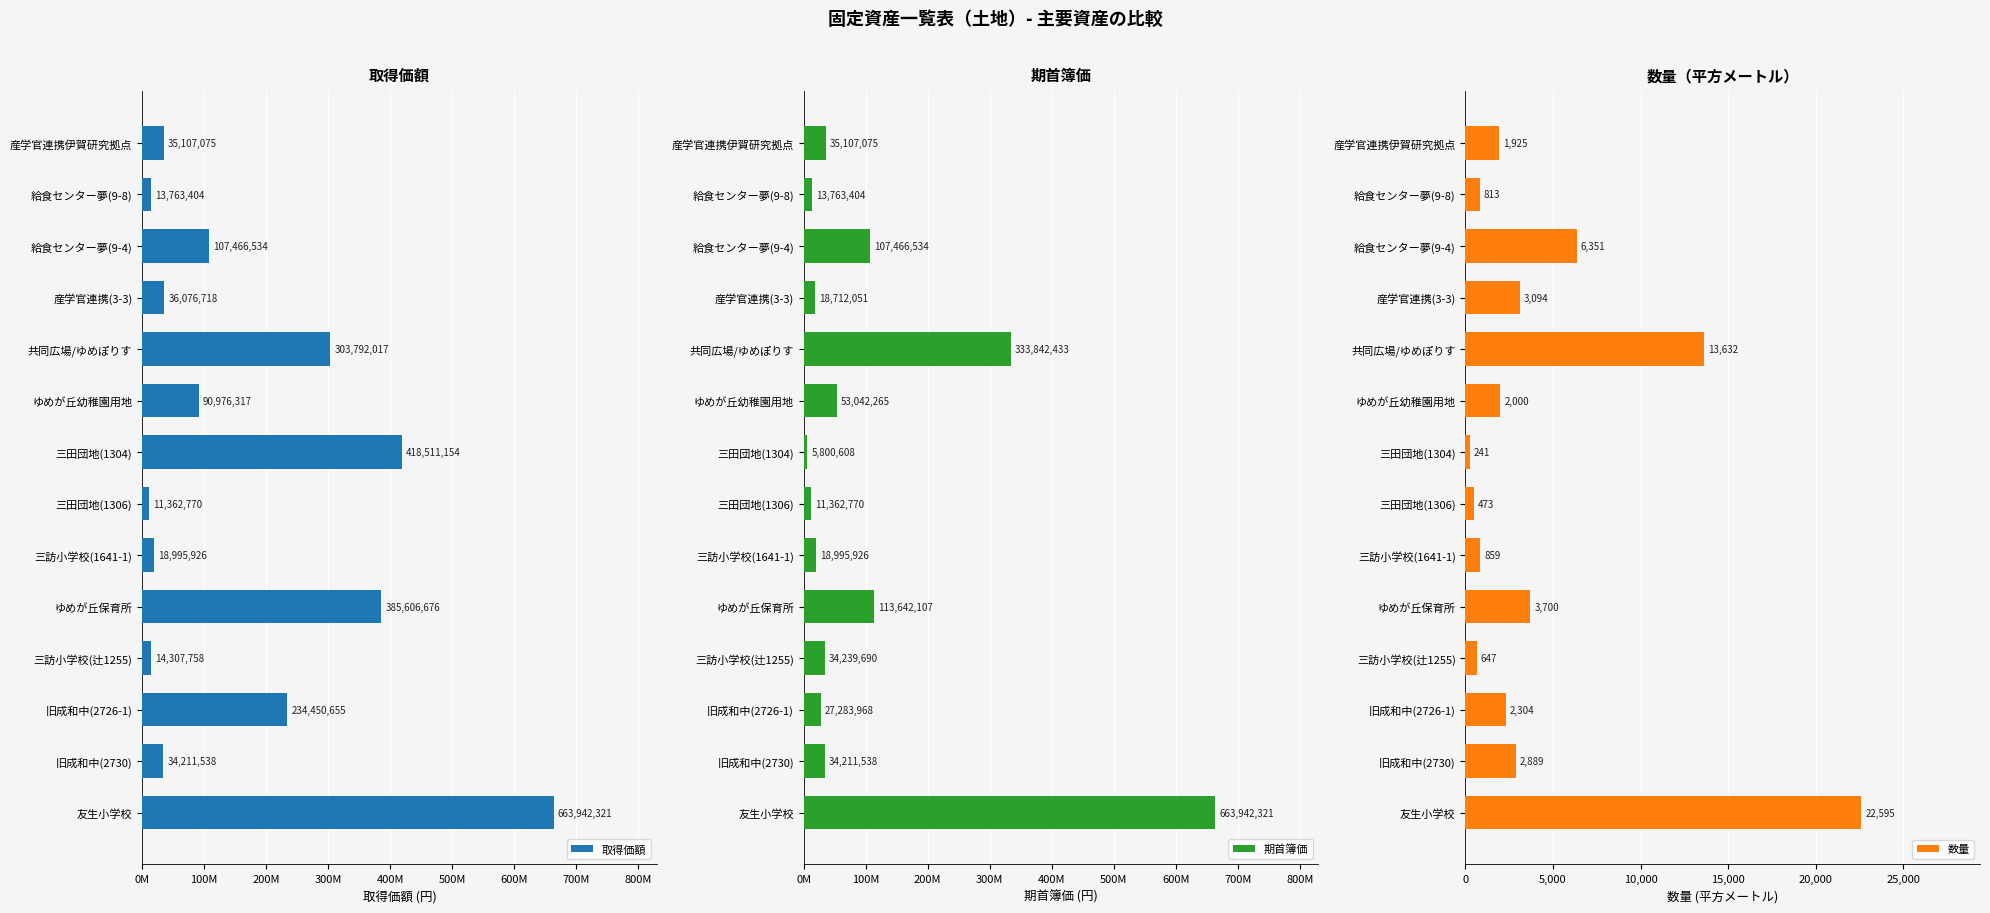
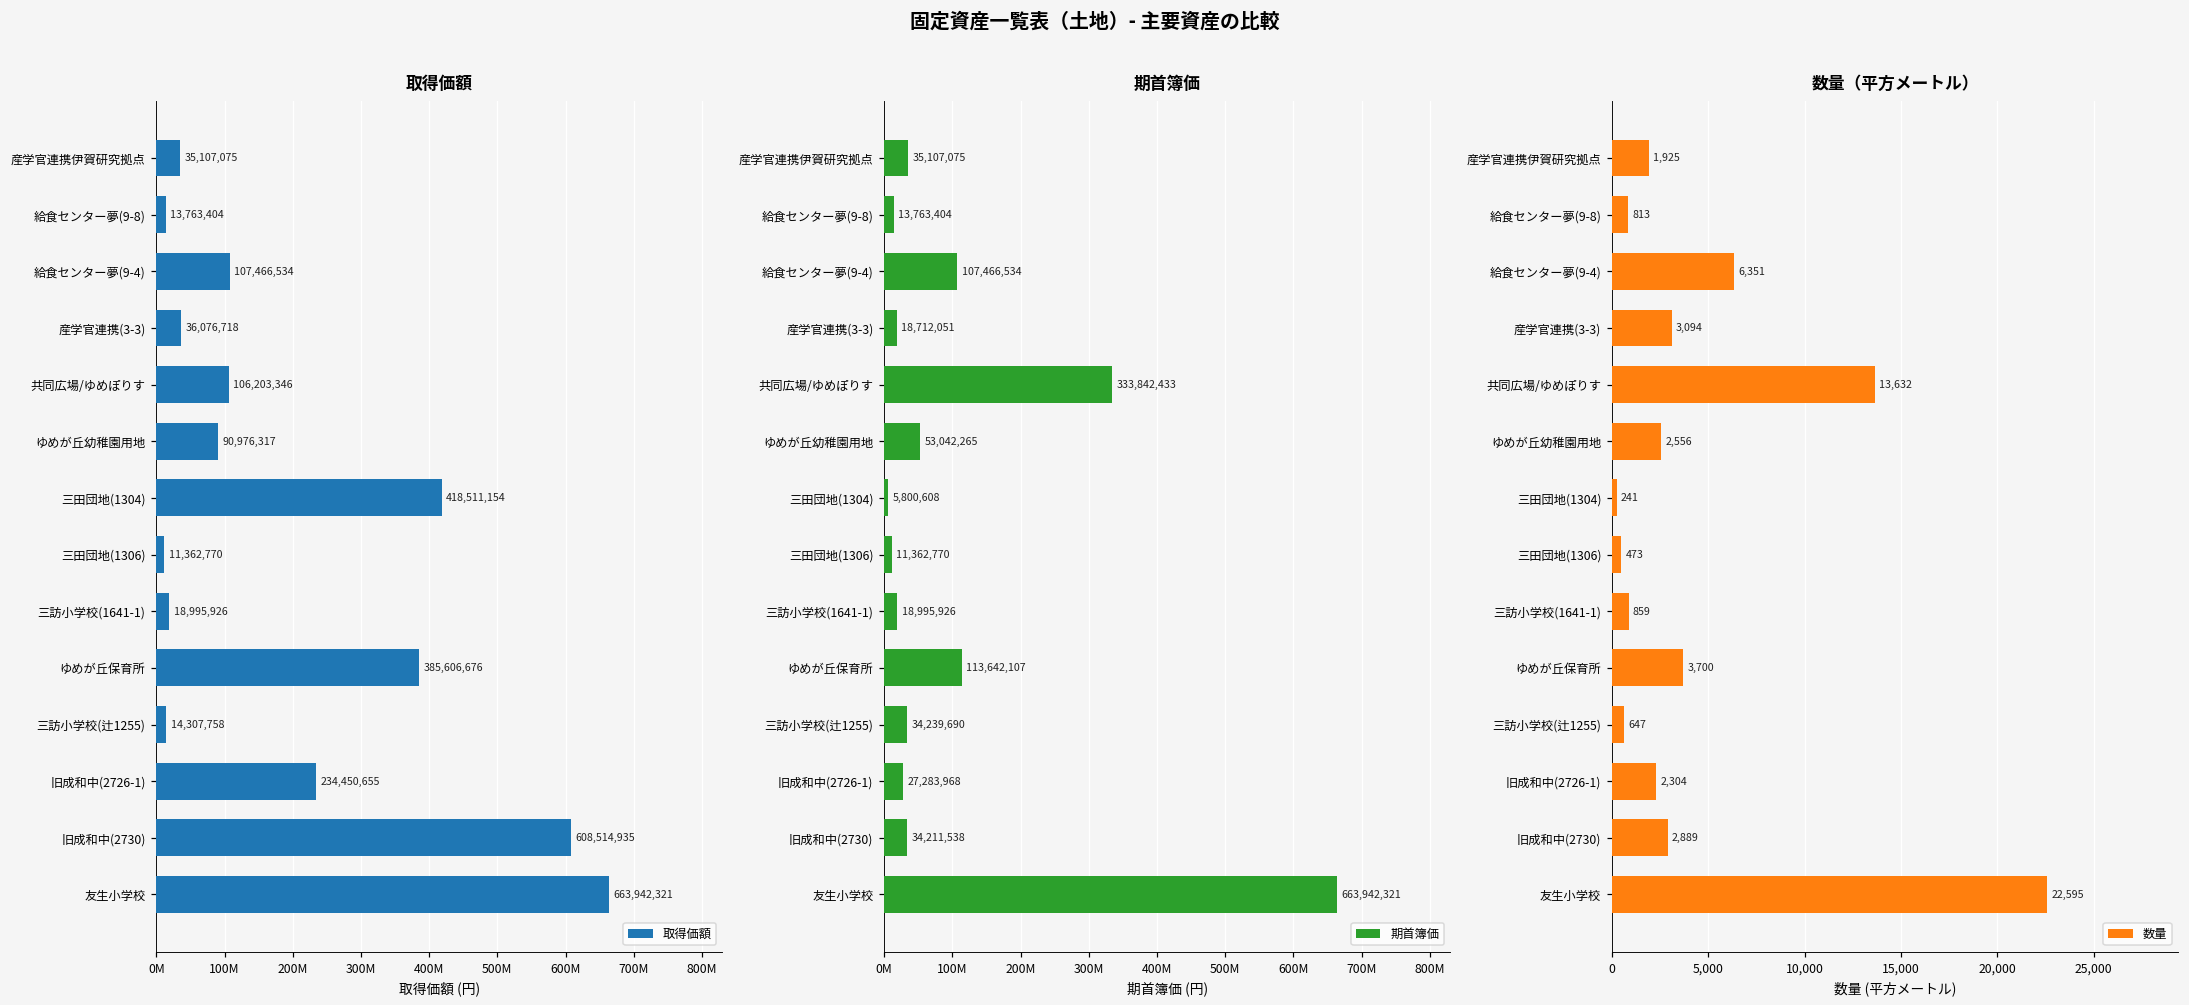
  {
    "取得価額": {
      "産学官連携伊賀研究拠点": "35,107,075",
      "給食センター夢(9-8)": "13,763,404",
      "給食センター夢(9-4)": "107,466,534",
      "産学官連携(3-3)": "36,076,718",
-     "共同広場/ゆめぽりす": "303,792,017",
+     "共同広場/ゆめぽりす": "106,203,346",
      "ゆめが丘幼稚園用地": "90,976,317",
      "三田団地(1304)": "418,511,154",
      "三田団地(1306)": "11,362,770",
      "三訪小学校(1641-1)": "18,995,926",
      "ゆめが丘保育所": "385,606,676",
      "三訪小学校(辻1255)": "14,307,758",
      "旧成和中(2726-1)": "234,450,655",
-     "旧成和中(2730)": "34,211,538",
+     "旧成和中(2730)": "608,514,935",
      "友生小学校": "663,942,321"
    },
    "期首簿価": {
      "産学官連携伊賀研究拠点": "35,107,075",
      "給食センター夢(9-8)": "13,763,404",
      "給食センター夢(9-4)": "107,466,534",
      "産学官連携(3-3)": "18,712,051",
      "共同広場/ゆめぽりす": "333,842,433",
      "ゆめが丘幼稚園用地": "53,042,265",
      "三田団地(1304)": "5,800,608",
      "三田団地(1306)": "11,362,770",
      "三訪小学校(1641-1)": "18,995,926",
      "ゆめが丘保育所": "113,642,107",
      "三訪小学校(辻1255)": "34,239,690",
      "旧成和中(2726-1)": "27,283,968",
      "旧成和中(2730)": "34,211,538",
      "友生小学校": "663,942,321"
    },
    "数量（平方メートル）": {
      "産学官連携伊賀研究拠点": "1,925",
      "給食センター夢(9-8)": "813",
      "給食センター夢(9-4)": "6,351",
      "産学官連携(3-3)": "3,094",
      "共同広場/ゆめぽりす": "13,632",
-     "ゆめが丘幼稚園用地": "2,000",
+     "ゆめが丘幼稚園用地": "2,556",
      "三田団地(1304)": "241",
      "三田団地(1306)": "473",
      "三訪小学校(1641-1)": "859",
      "ゆめが丘保育所": "3,700",
      "三訪小学校(辻1255)": "647",
      "旧成和中(2726-1)": "2,304",
      "旧成和中(2730)": "2,889",
      "友生小学校": "22,595"
    }
  }
